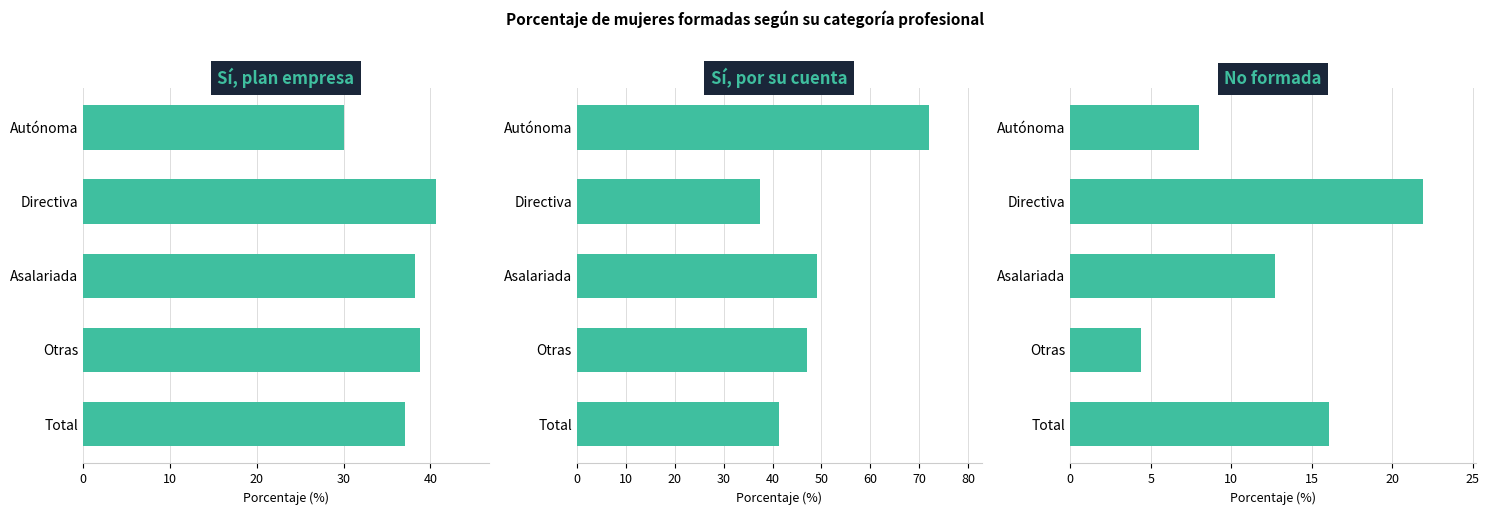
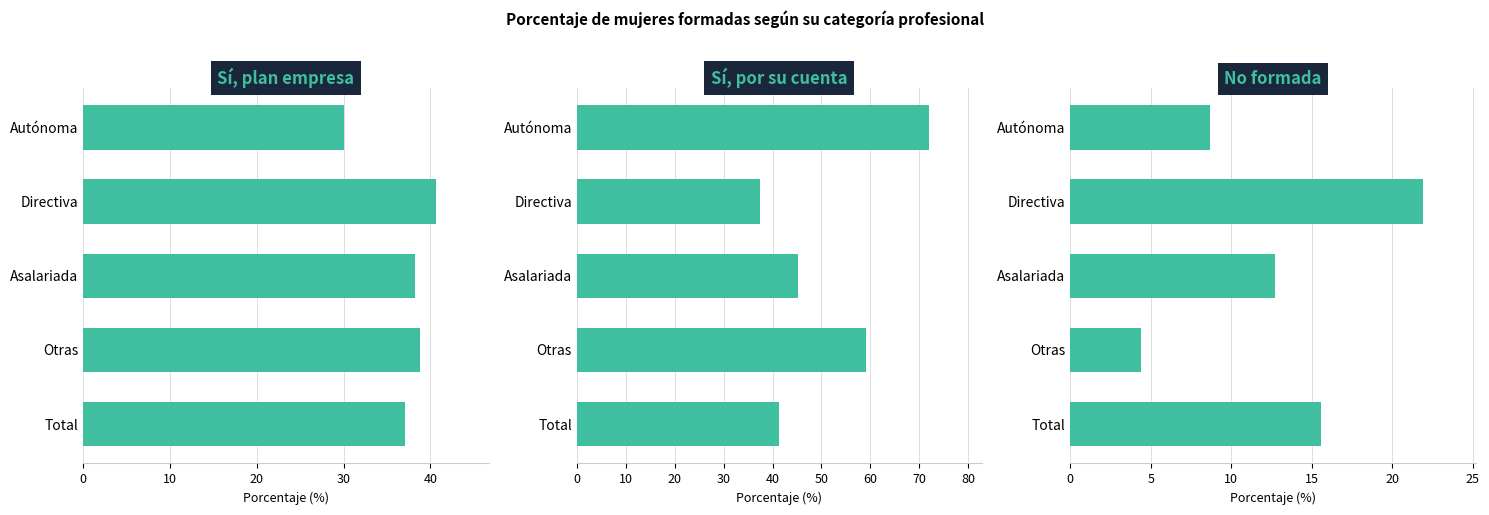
  {
    "Sí, plan empresa": {
      "Autónoma": 30,
      "Directiva": 41,
      "Asalariada": 38,
      "Otras": 39,
      "Total": 37
    },
    "Sí, por su cuenta": {
      "Autónoma": 72,
      "Directiva": 38,
-     "Asalariada": 49,
-     "Otras": 47,
+     "Asalariada": 45,
+     "Otras": 59,
      "Total": 41
    },
    "No formada": {
-     "Autónoma": 8.0,
+     "Autónoma": 8.7,
      "Directiva": 21.9,
      "Asalariada": 12.7,
      "Otras": 4.4,
-     "Total": 16.1
+     "Total": 15.6
    }
  }
